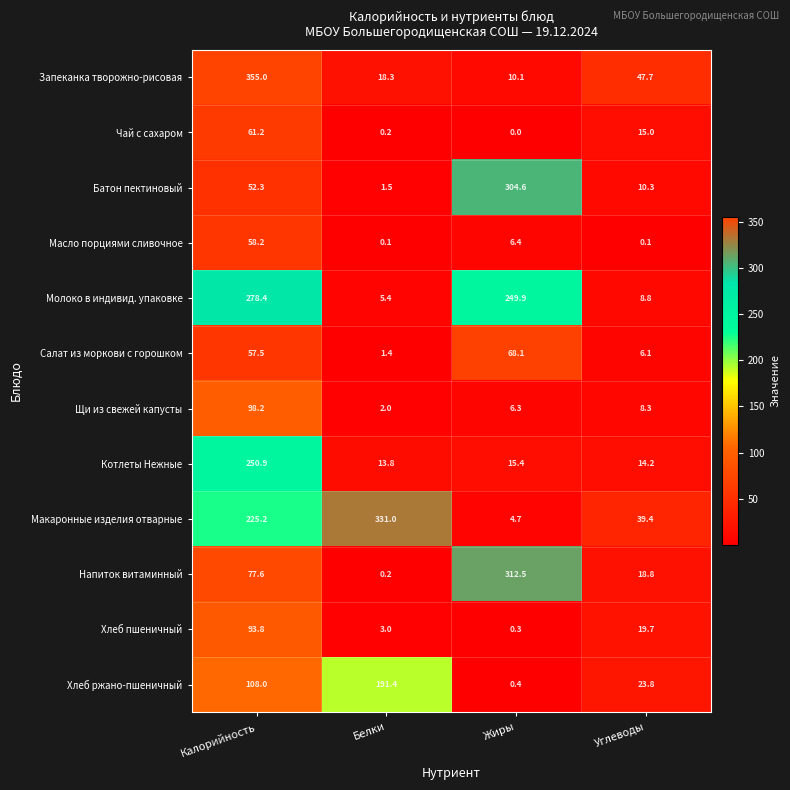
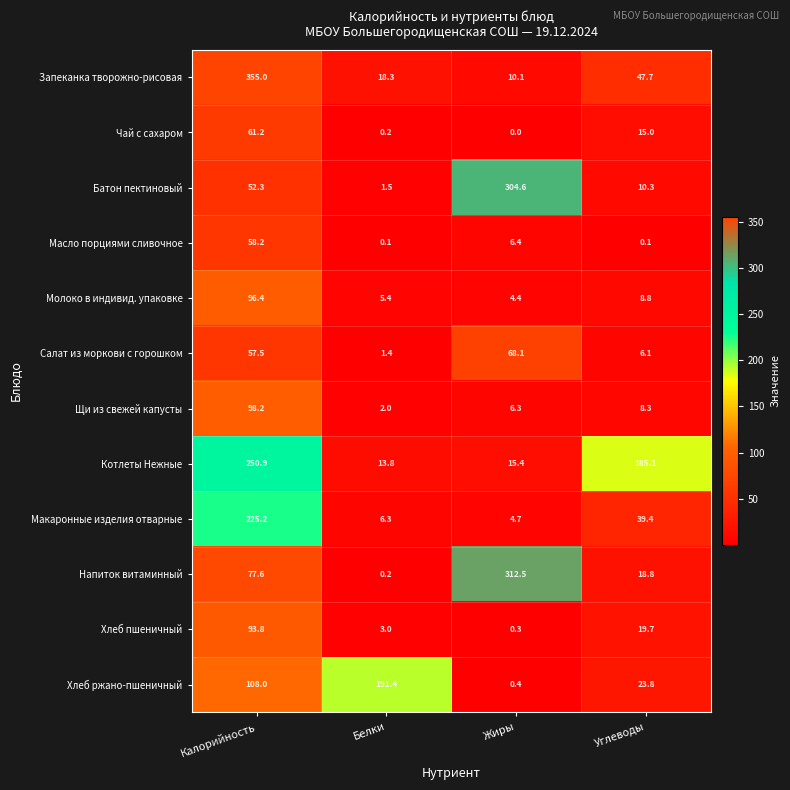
  {
    "Запеканка творожно-рисовая": {
      "Калорийность": 355.0,
      "Белки": 18.3,
      "Жиры": 10.1,
      "Углеводы": 47.7
    },
    "Чай с сахаром": {
      "Калорийность": 61.2,
      "Белки": 0.2,
      "Жиры": 0.0,
      "Углеводы": 15.0
    },
    "Батон пектиновый": {
      "Калорийность": 52.3,
      "Белки": 1.5,
      "Жиры": 304.6,
      "Углеводы": 10.3
    },
    "Масло порциями сливочное": {
      "Калорийность": 58.2,
      "Белки": 0.1,
      "Жиры": 6.4,
      "Углеводы": 0.1
    },
    "Молоко в индивид. упаковке": {
-     "Калорийность": 278.4,
+     "Калорийность": 96.4,
      "Белки": 5.4,
-     "Жиры": 249.9,
+     "Жиры": 4.4,
      "Углеводы": 8.8
    },
    "Салат из моркови с горошком": {
      "Калорийность": 57.5,
      "Белки": 1.4,
      "Жиры": 68.1,
      "Углеводы": 6.1
    },
    "Щи из свежей капусты": {
      "Калорийность": 98.2,
      "Белки": 2.0,
      "Жиры": 6.3,
      "Углеводы": 8.3
    },
    "Котлеты Нежные": {
      "Калорийность": 250.9,
      "Белки": 13.8,
      "Жиры": 15.4,
-     "Углеводы": 14.2
+     "Углеводы": 185.1
    },
    "Макаронные изделия отварные": {
      "Калорийность": 225.2,
-     "Белки": 331.0,
+     "Белки": 6.3,
      "Жиры": 4.7,
      "Углеводы": 39.4
    },
    "Напиток витаминный": {
      "Калорийность": 77.6,
      "Белки": 0.2,
      "Жиры": 312.5,
      "Углеводы": 18.8
    },
    "Хлеб пшеничный": {
      "Калорийность": 93.8,
      "Белки": 3.0,
      "Жиры": 0.3,
      "Углеводы": 19.7
    },
    "Хлеб ржано-пшеничный": {
      "Калорийность": 108.0,
      "Белки": 191.4,
      "Жиры": 0.4,
      "Углеводы": 23.8
    }
  }
